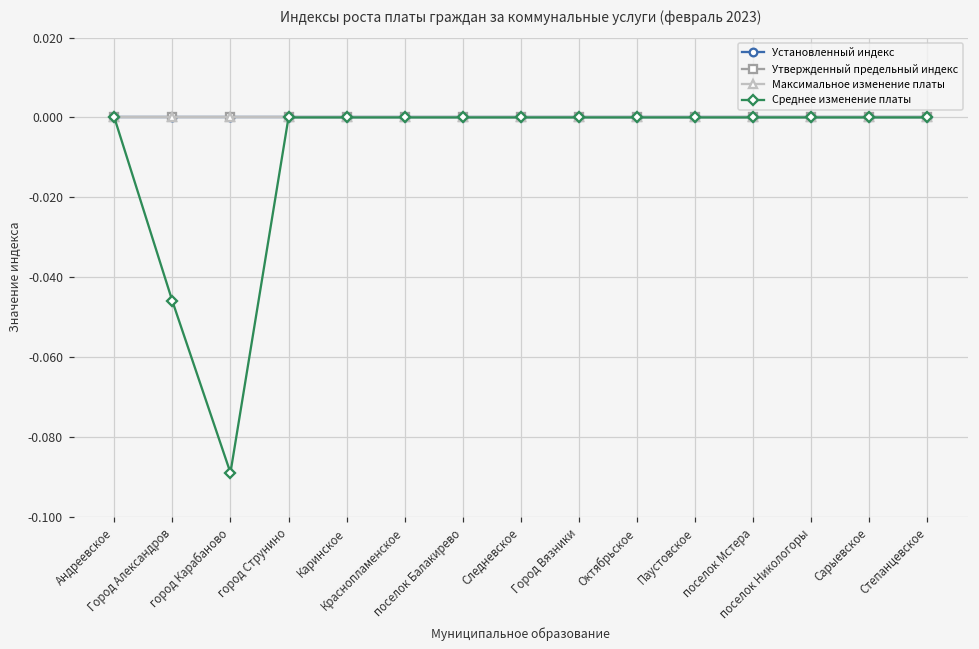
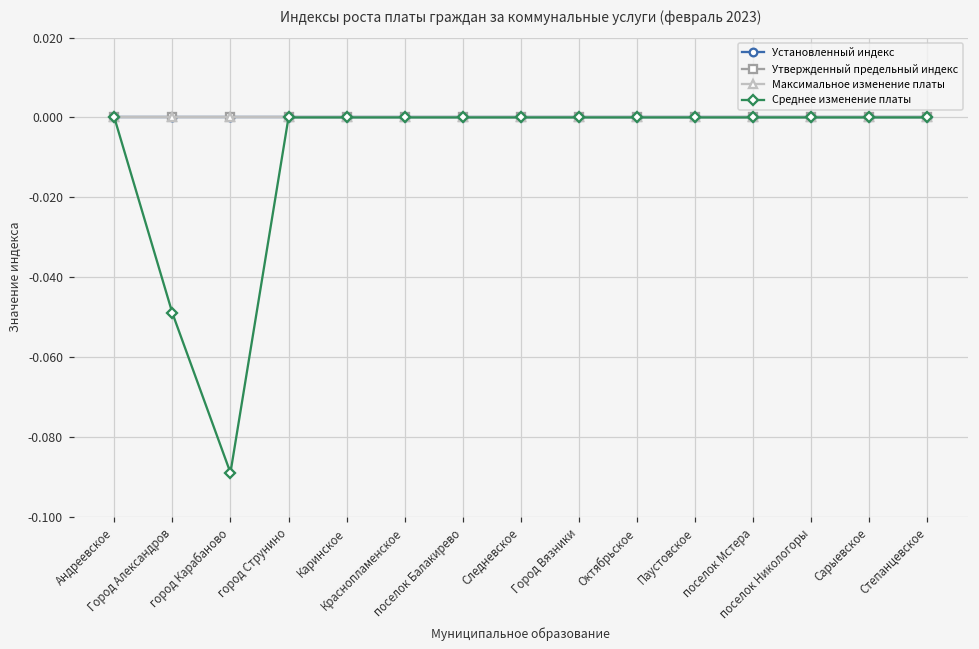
  {
    "Максимальное изменение платы": {
      "Город Александров": 0.000,
      "город Карабаново": 0.000
    },
    "Среднее изменение платы": {
-     "Город Александров": -0.046,
+     "Город Александров": -0.049,
      "город Карабаново": -0.089
    }
  }
